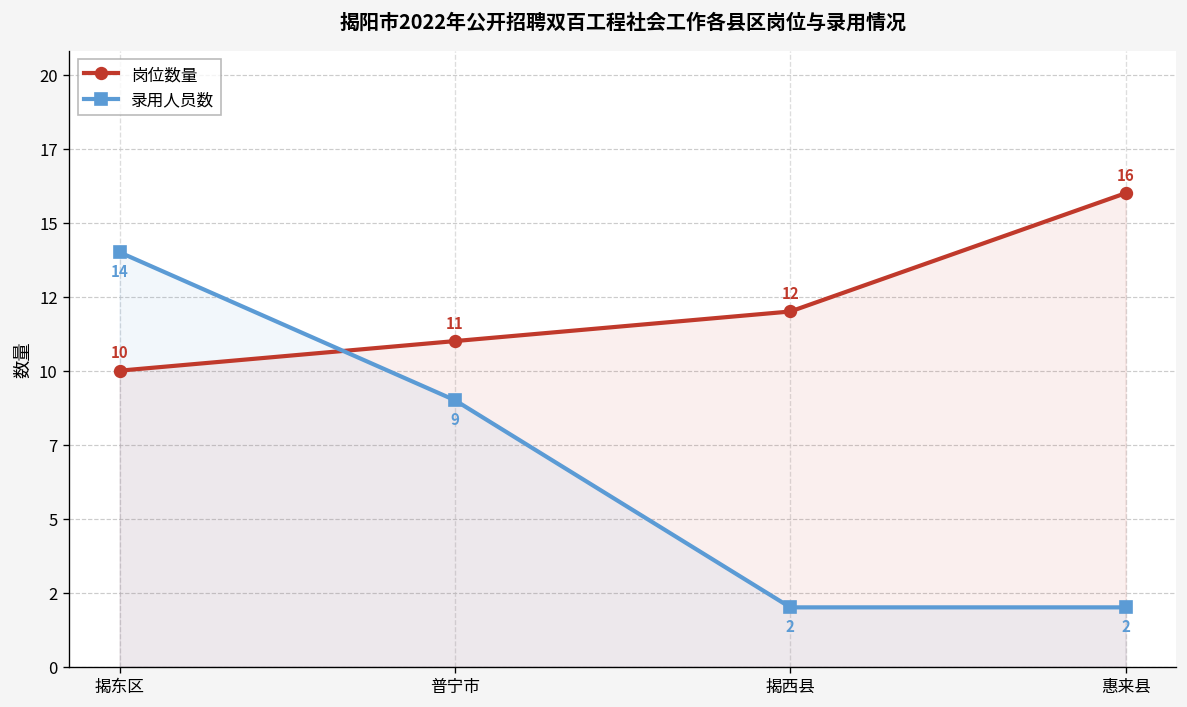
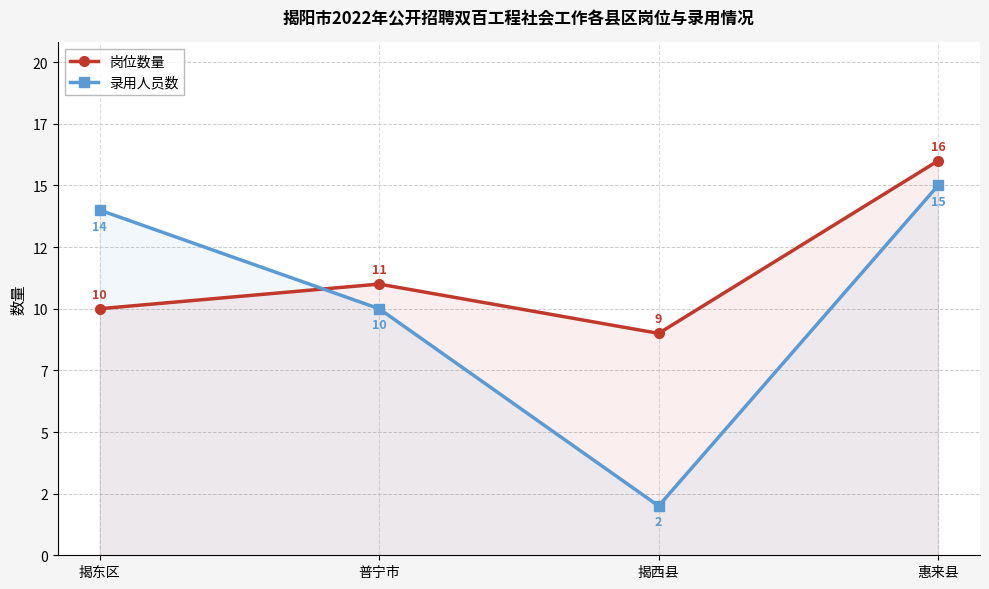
  {
    "岗位数量": {
      "揭东区": 10,
      "普宁市": 11,
-     "揭西县": 12,
+     "揭西县": 9,
      "惠来县": 16
    },
    "录用人员数": {
      "揭东区": 14,
-     "普宁市": 9,
+     "普宁市": 10,
      "揭西县": 2,
-     "惠来县": 2
+     "惠来县": 15
    }
  }
